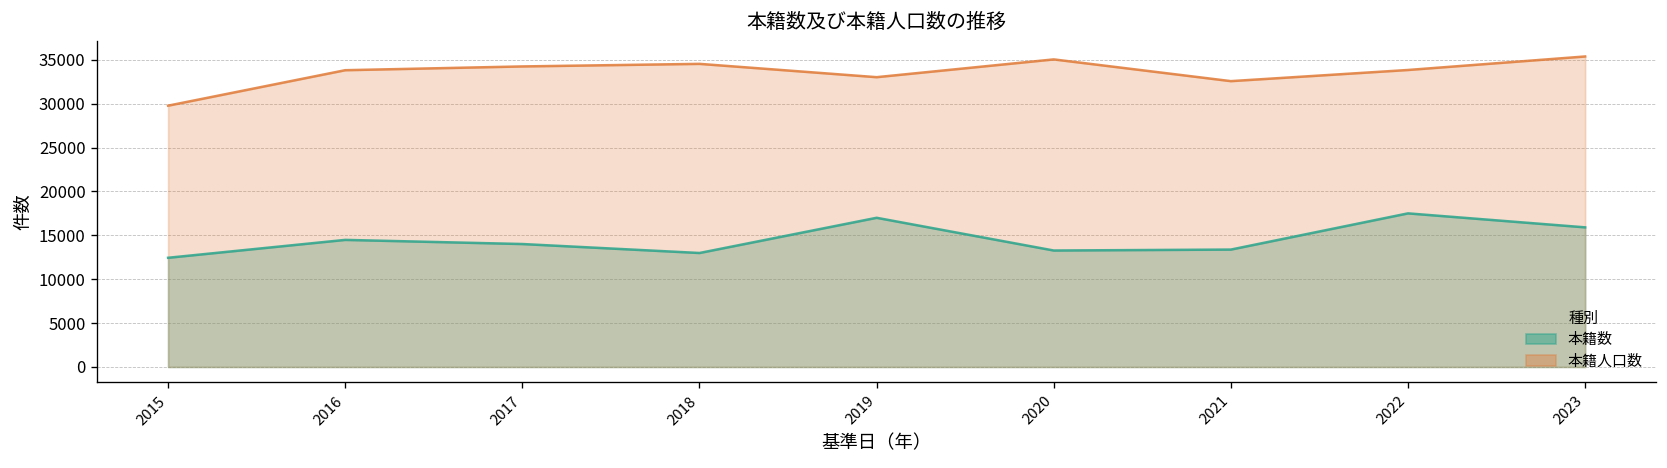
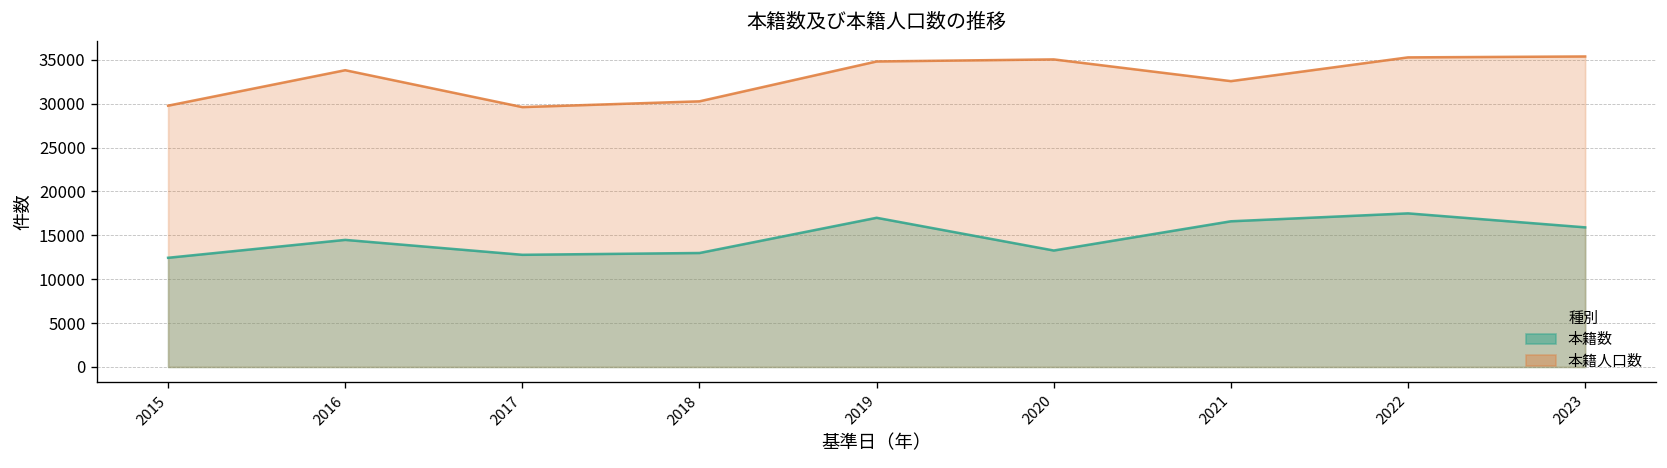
  {
    "本籍数": {
      "2015": 12000,
      "2016": 14000,
-     "2017": 14000,
+     "2017": 13000,
      "2018": 13000,
      "2019": 17000,
      "2020": 13000,
-     "2021": 13000,
+     "2021": 17000,
      "2022": 18000,
      "2023": 16000
    },
    "本籍人口数": {
      "2015": 30000,
      "2016": 34000,
-     "2017": 34000,
-     "2018": 35000,
-     "2019": 33000,
+     "2017": 30000,
+     "2018": 30000,
+     "2019": 35000,
      "2020": 35000,
      "2021": 33000,
-     "2022": 34000,
+     "2022": 35000,
      "2023": 35000
    }
  }
